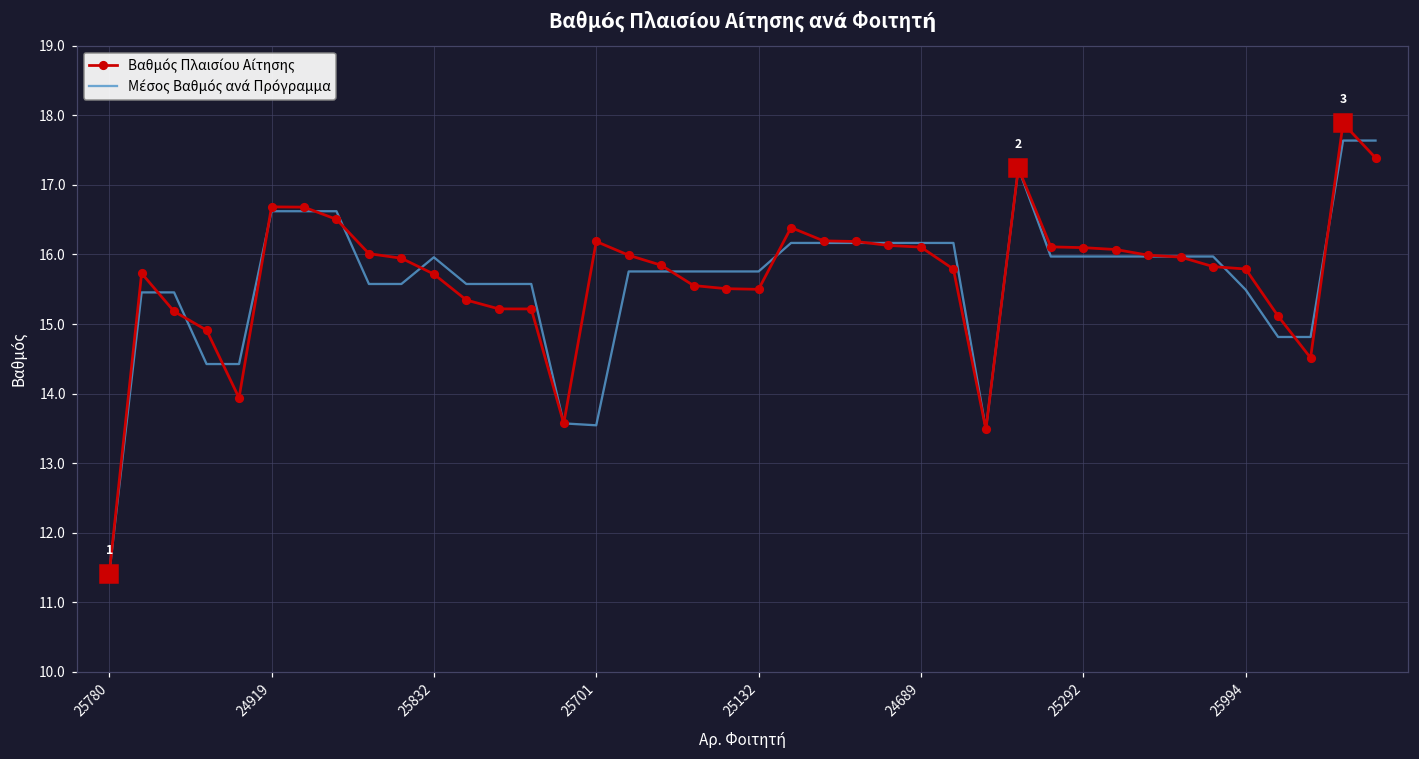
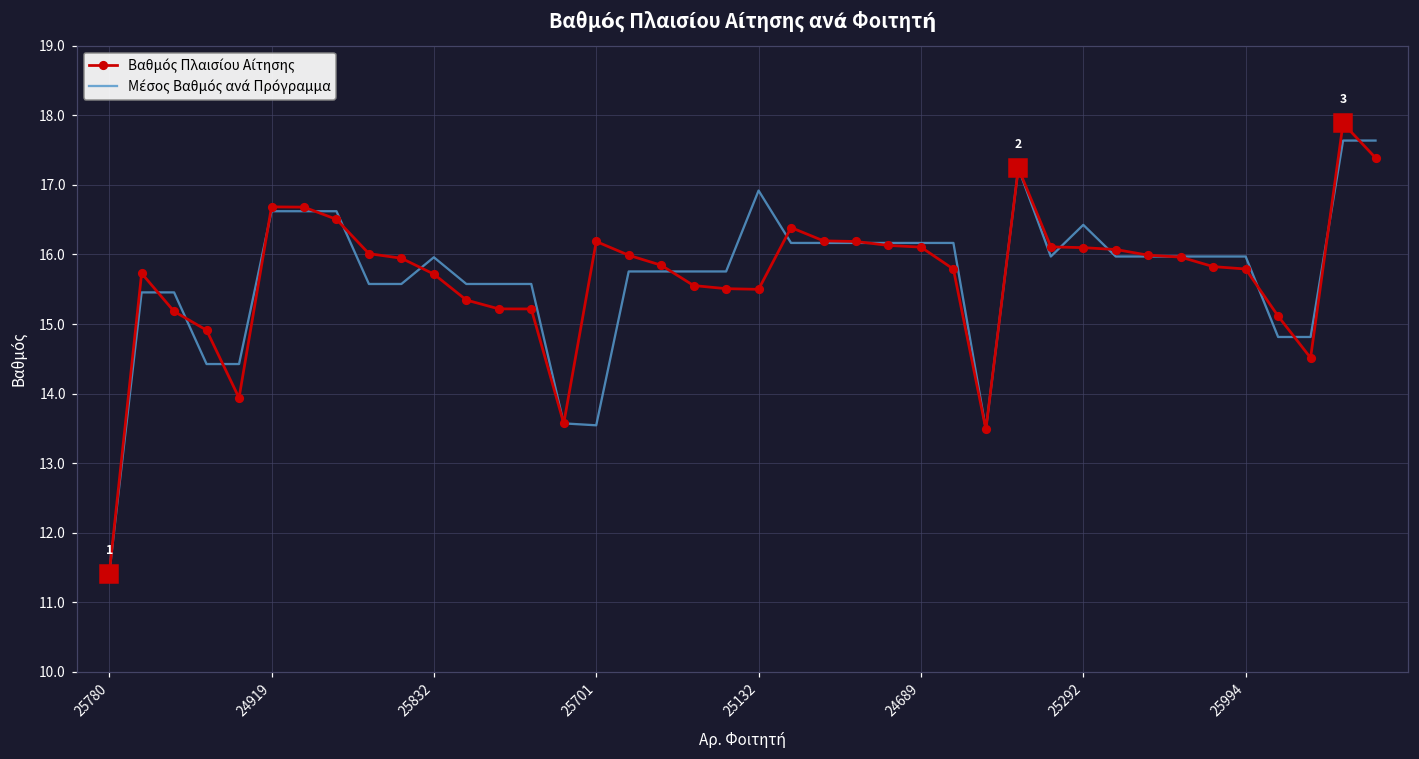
  {
    "Μέσος Βαθμός ανά Πρόγραμμα": {
      "24919": 16.6,
      "25832": 16.0,
      "25701": 13.5,
-     "25132": 15.8,
+     "25132": 16.9,
      "24689": 16.2,
-     "25292": 16.0,
-     "25994": 15.5
+     "25292": 16.4,
+     "25994": 16.0
    }
  }
